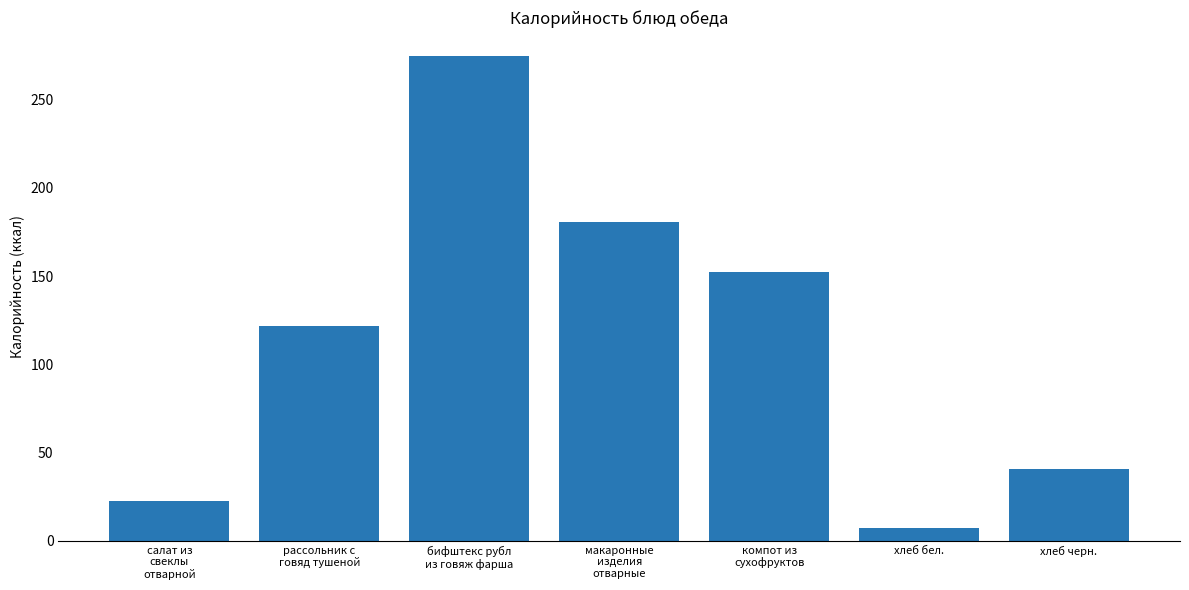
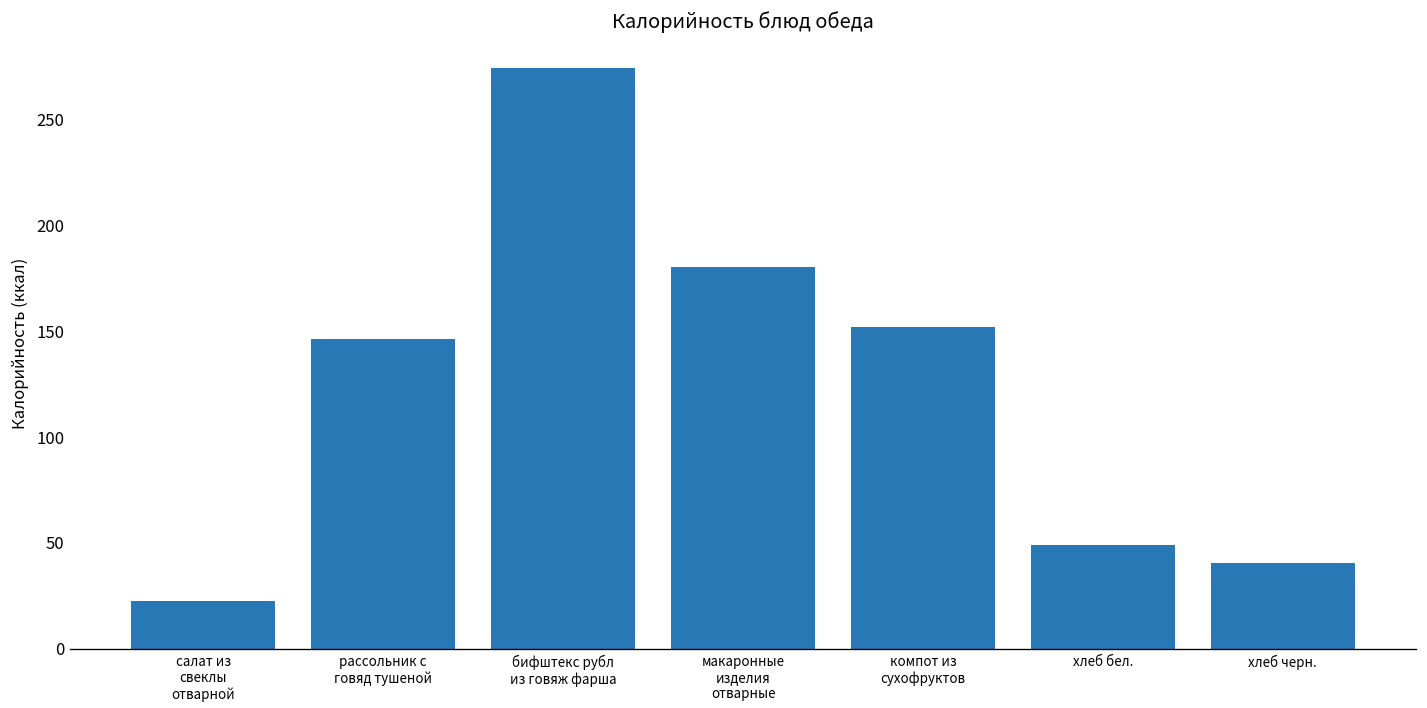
  {
    "салат из свеклы отварной": 23,
-   "рассольник с говяд тушеной": 122,
+   "рассольник с говяд тушеной": 146,
    "бифштекс рубл из говяж фарша": 274,
    "макаронные изделия отварные": 180,
    "компот из сухофруктов": 152,
-   "хлеб бел.": 7,
+   "хлеб бел.": 49,
    "хлеб черн.": 41
  }
